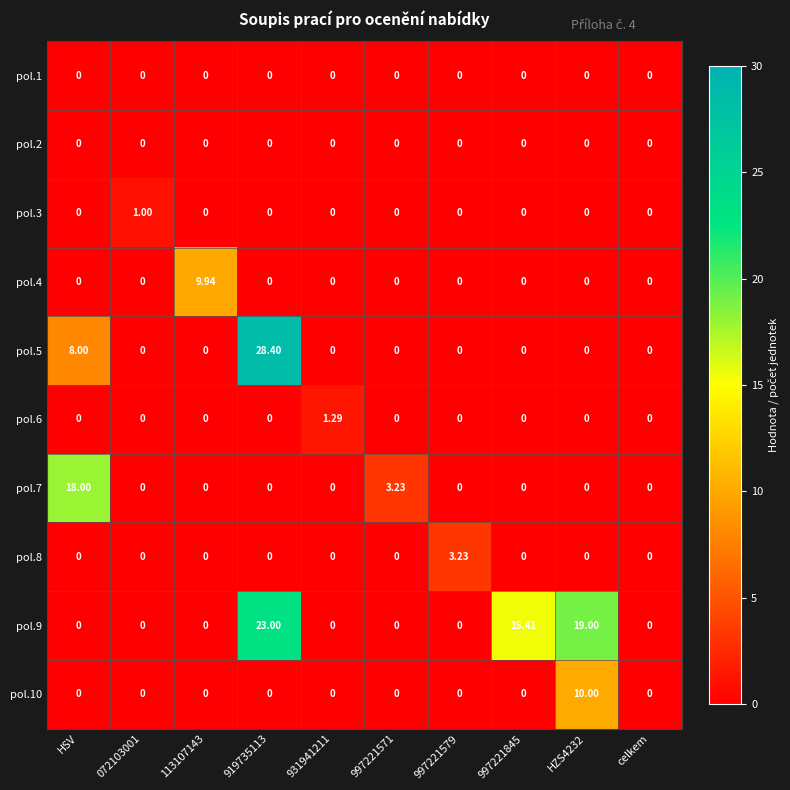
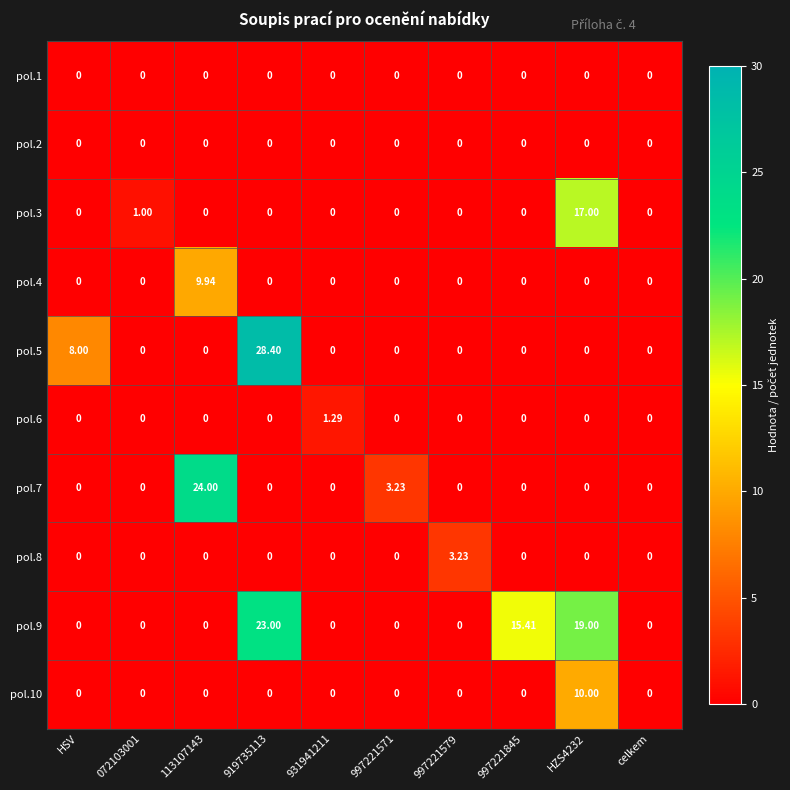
  {
    "pol.1": {
      "HSV": 0,
      "072103001": 0,
      "113107143": 0,
      "919735113": 0,
      "931941211": 0,
      "997221571": 0,
      "997221579": 0,
      "997221845": 0,
      "HZS4232": 0,
      "celkem": 0
    },
    "pol.2": {
      "HSV": 0,
      "072103001": 0,
      "113107143": 0,
      "919735113": 0,
      "931941211": 0,
      "997221571": 0,
      "997221579": 0,
      "997221845": 0,
      "HZS4232": 0,
      "celkem": 0
    },
    "pol.3": {
      "HSV": 0,
      "072103001": 1.00,
      "113107143": 0,
      "919735113": 0,
      "931941211": 0,
      "997221571": 0,
      "997221579": 0,
      "997221845": 0,
-     "HZS4232": 0,
+     "HZS4232": 17.00,
      "celkem": 0
    },
    "pol.4": {
      "HSV": 0,
      "072103001": 0,
      "113107143": 9.94,
      "919735113": 0,
      "931941211": 0,
      "997221571": 0,
      "997221579": 0,
      "997221845": 0,
      "HZS4232": 0,
      "celkem": 0
    },
    "pol.5": {
      "HSV": 8.00,
      "072103001": 0,
      "113107143": 0,
      "919735113": 28.40,
      "931941211": 0,
      "997221571": 0,
      "997221579": 0,
      "997221845": 0,
      "HZS4232": 0,
      "celkem": 0
    },
    "pol.6": {
      "HSV": 0,
      "072103001": 0,
      "113107143": 0,
      "919735113": 0,
      "931941211": 1.29,
      "997221571": 0,
      "997221579": 0,
      "997221845": 0,
      "HZS4232": 0,
      "celkem": 0
    },
    "pol.7": {
-     "HSV": 18.00,
+     "HSV": 0,
      "072103001": 0,
-     "113107143": 0,
+     "113107143": 24.00,
      "919735113": 0,
      "931941211": 0,
      "997221571": 3.23,
      "997221579": 0,
      "997221845": 0,
      "HZS4232": 0,
      "celkem": 0
    },
    "pol.8": {
      "HSV": 0,
      "072103001": 0,
      "113107143": 0,
      "919735113": 0,
      "931941211": 0,
      "997221571": 0,
      "997221579": 3.23,
      "997221845": 0,
      "HZS4232": 0,
      "celkem": 0
    },
    "pol.9": {
      "HSV": 0,
      "072103001": 0,
      "113107143": 0,
      "919735113": 23.00,
      "931941211": 0,
      "997221571": 0,
      "997221579": 0,
      "997221845": 15.41,
      "HZS4232": 19.00,
      "celkem": 0
    },
    "pol.10": {
      "HSV": 0,
      "072103001": 0,
      "113107143": 0,
      "919735113": 0,
      "931941211": 0,
      "997221571": 0,
      "997221579": 0,
      "997221845": 0,
      "HZS4232": 10.00,
      "celkem": 0
    }
  }
